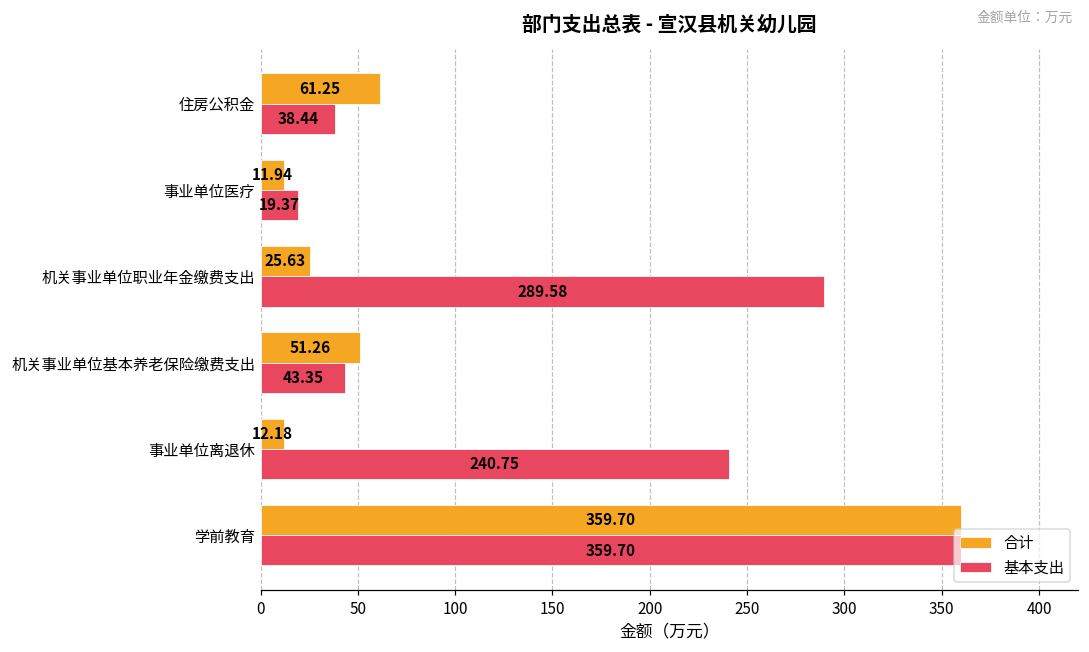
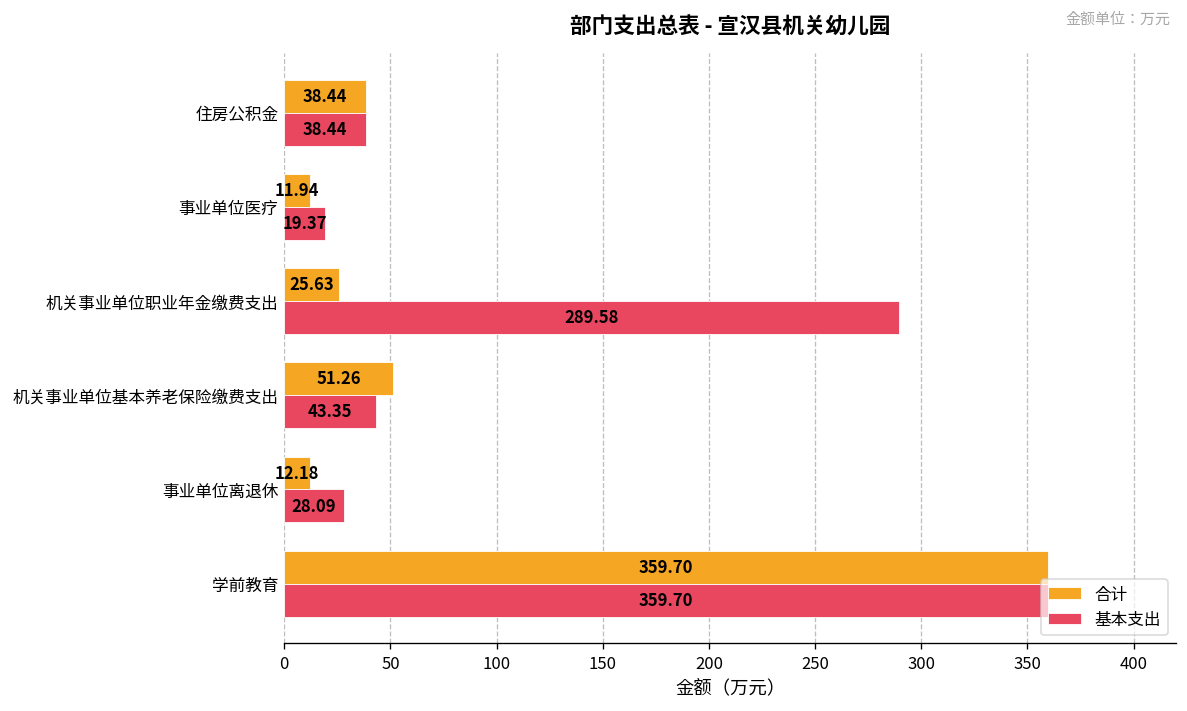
  {
    "合计": {
-     "住房公积金": 61.25,
+     "住房公积金": 38.44,
      "事业单位医疗": 11.94,
      "机关事业单位职业年金缴费支出": 25.63,
      "机关事业单位基本养老保险缴费支出": 51.26,
      "事业单位离退休": 12.18,
      "学前教育": 359.70
    },
    "基本支出": {
      "住房公积金": 38.44,
      "事业单位医疗": 19.37,
      "机关事业单位职业年金缴费支出": 289.58,
      "机关事业单位基本养老保险缴费支出": 43.35,
-     "事业单位离退休": 240.75
+     "事业单位离退休": 28.09
    }
  }
